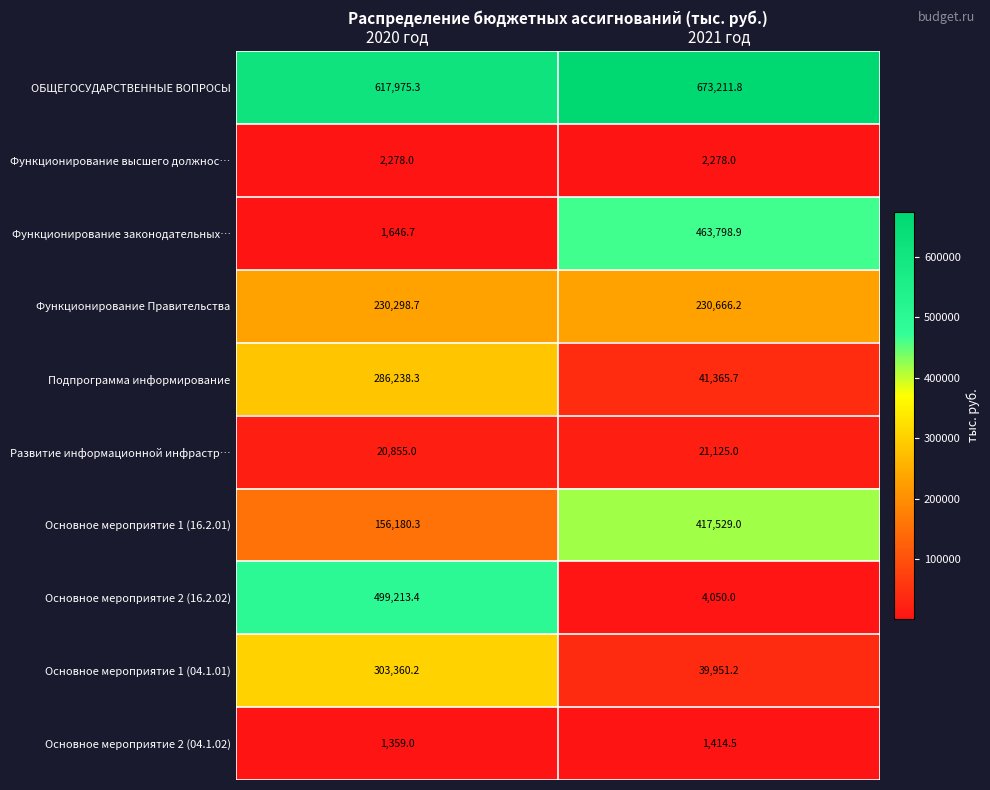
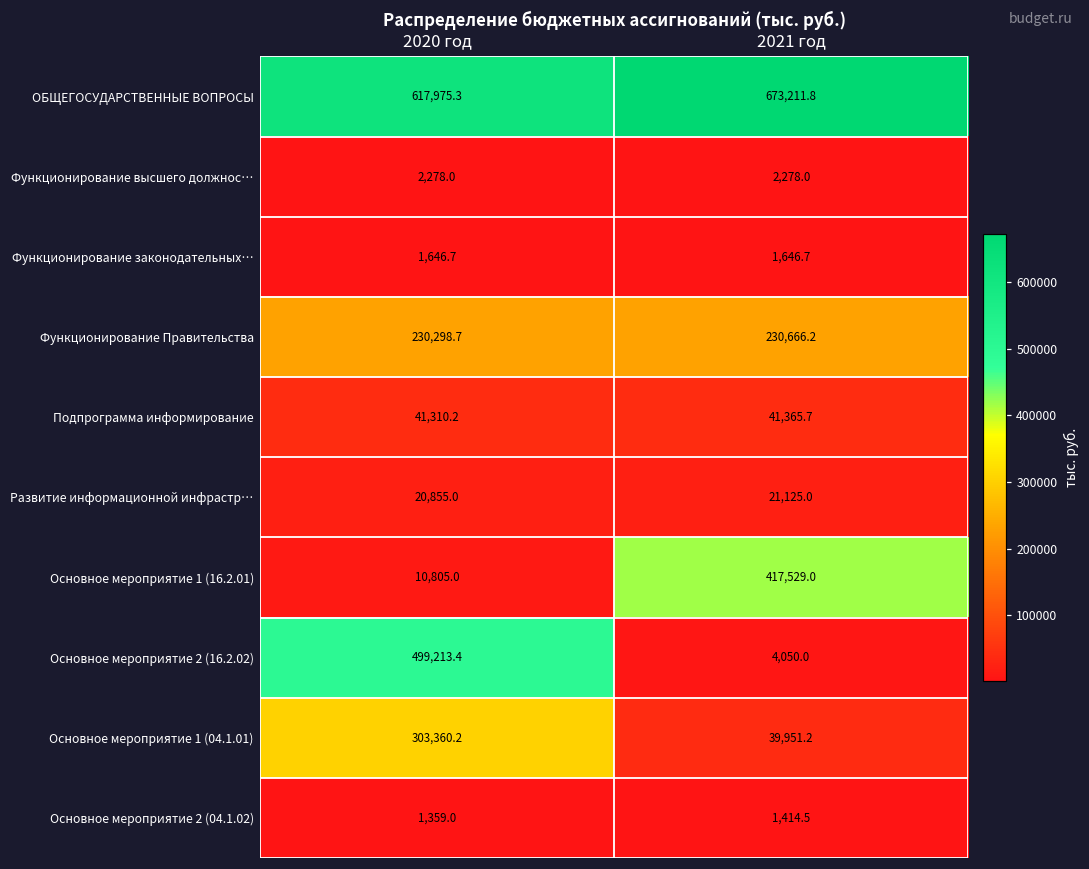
  {
    "ОБЩЕГОСУДАРСТВЕННЫЕ ВОПРОСЫ": {
      "2020 год": "617,975.3",
      "2021 год": "673,211.8"
    },
    "Функционирование высшего должнос…": {
      "2020 год": "2,278.0",
      "2021 год": "2,278.0"
    },
    "Функционирование законодательных…": {
      "2020 год": "1,646.7",
-     "2021 год": "463,798.9"
+     "2021 год": "1,646.7"
    },
    "Функционирование Правительства": {
      "2020 год": "230,298.7",
      "2021 год": "230,666.2"
    },
    "Подпрограмма информирование": {
-     "2020 год": "286,238.3",
+     "2020 год": "41,310.2",
      "2021 год": "41,365.7"
    },
    "Развитие информационной инфрастр…": {
      "2020 год": "20,855.0",
      "2021 год": "21,125.0"
    },
    "Основное мероприятие 1 (16.2.01)": {
-     "2020 год": "156,180.3",
+     "2020 год": "10,805.0",
      "2021 год": "417,529.0"
    },
    "Основное мероприятие 2 (16.2.02)": {
      "2020 год": "499,213.4",
      "2021 год": "4,050.0"
    },
    "Основное мероприятие 1 (04.1.01)": {
      "2020 год": "303,360.2",
      "2021 год": "39,951.2"
    },
    "Основное мероприятие 2 (04.1.02)": {
      "2020 год": "1,359.0",
      "2021 год": "1,414.5"
    }
  }
